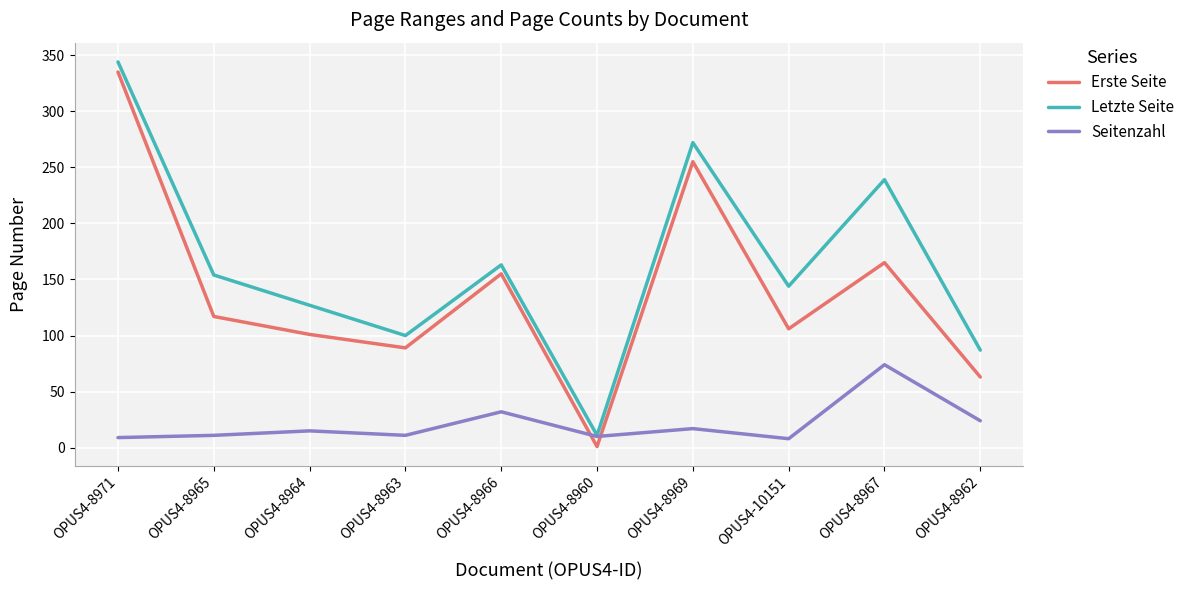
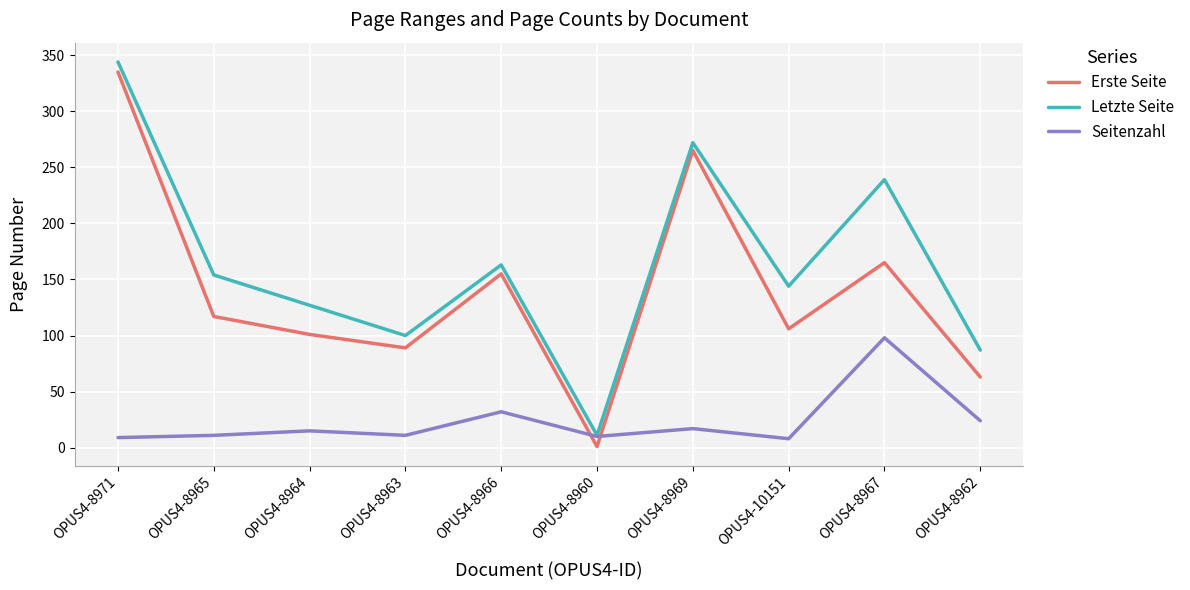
  {
    "Erste Seite": {
      "OPUS4-8971": 335,
      "OPUS4-8965": 117,
      "OPUS4-8964": 101,
      "OPUS4-8963": 89,
      "OPUS4-8966": 155,
      "OPUS4-8960": 1,
-     "OPUS4-8969": 255,
+     "OPUS4-8969": 265,
      "OPUS4-10151": 106,
      "OPUS4-8967": 165,
      "OPUS4-8962": 63
    },
    "Letzte Seite": {
      "OPUS4-8971": 344,
      "OPUS4-8965": 154,
      "OPUS4-8964": 127,
      "OPUS4-8963": 100,
      "OPUS4-8966": 163,
      "OPUS4-8969": 272,
      "OPUS4-10151": 144,
      "OPUS4-8967": 239,
      "OPUS4-8962": 87
    },
    "Seitenzahl": {
      "OPUS4-8971": 9,
      "OPUS4-8965": 11,
      "OPUS4-8964": 15,
      "OPUS4-8963": 11,
      "OPUS4-8966": 32,
      "OPUS4-8969": 17,
      "OPUS4-10151": 8,
-     "OPUS4-8967": 74,
+     "OPUS4-8967": 98,
      "OPUS4-8962": 24
    }
  }
